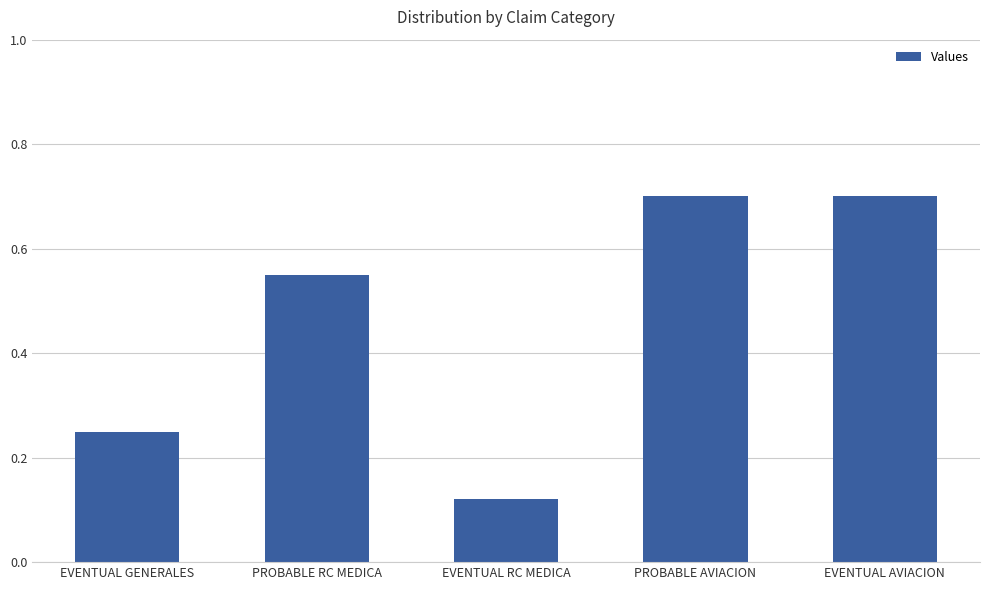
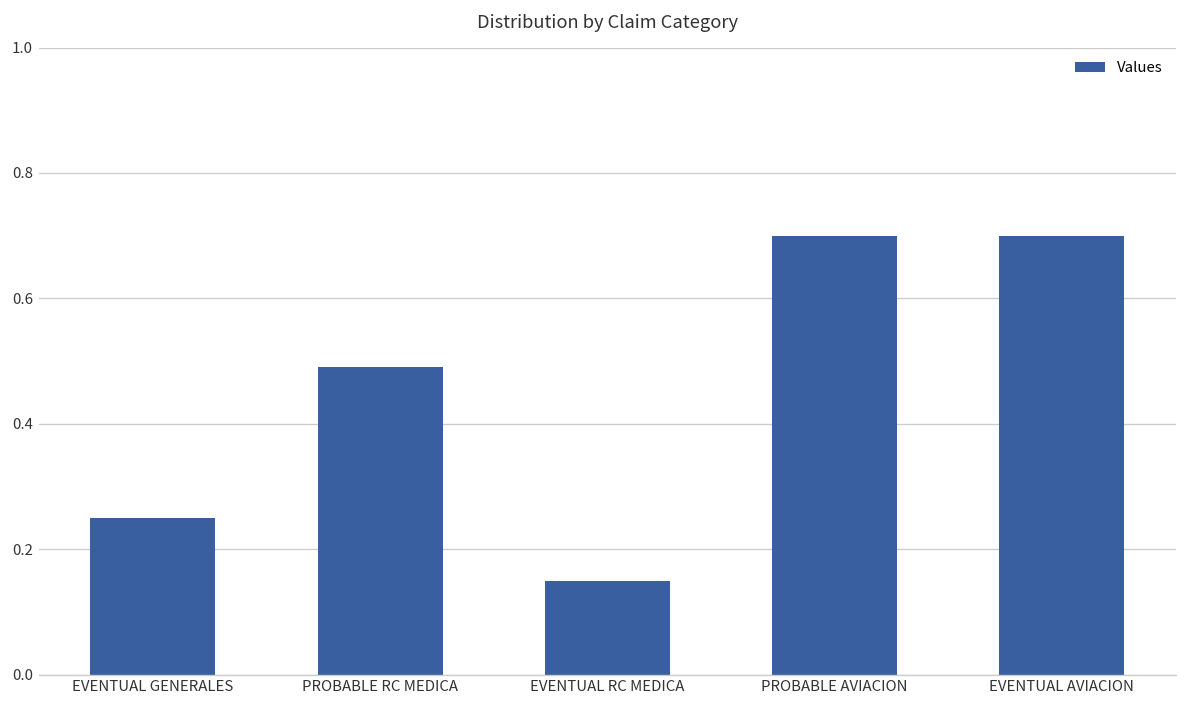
  {
    "EVENTUAL GENERALES": 0.25,
-   "PROBABLE RC MEDICA": 0.55,
-   "EVENTUAL RC MEDICA": 0.12,
+   "PROBABLE RC MEDICA": 0.49,
+   "EVENTUAL RC MEDICA": 0.15,
    "PROBABLE AVIACION": 0.70,
    "EVENTUAL AVIACION": 0.70
  }
